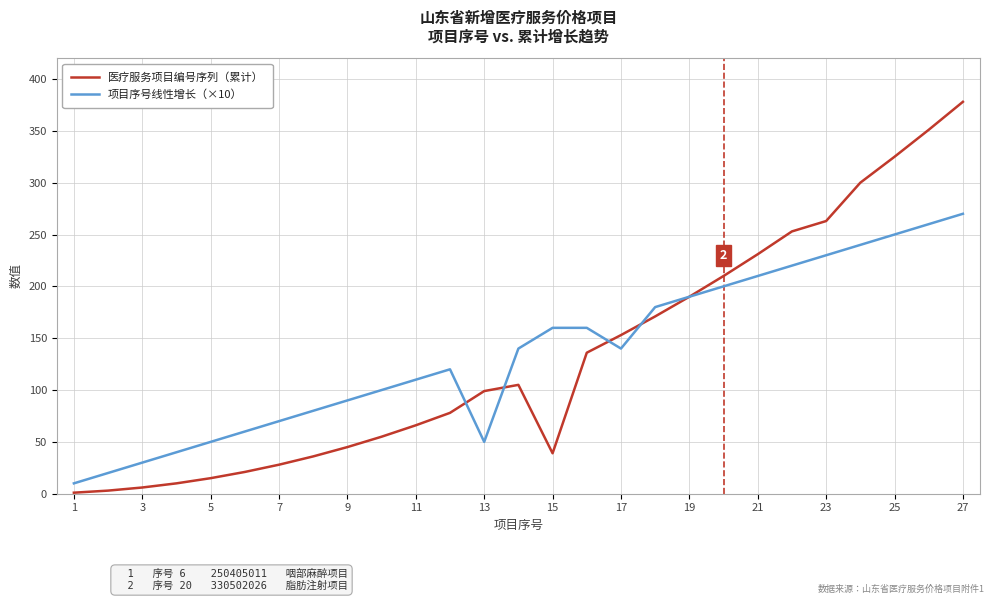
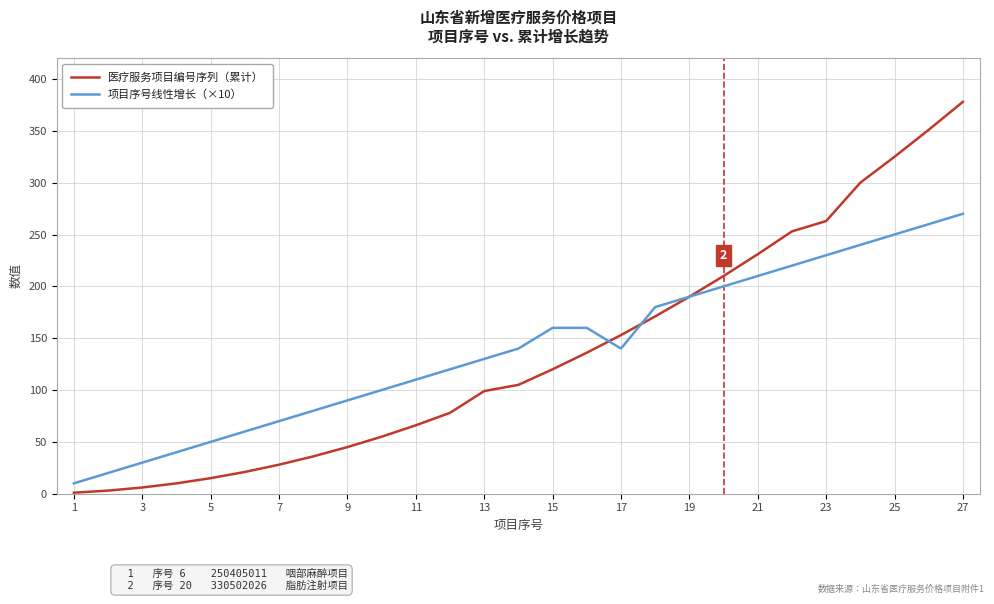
  {
    "医疗服务项目编号序列（累计）": {
      "1": 1,
      "3": 6,
      "5": 15,
      "7": 28,
      "9": 45,
      "11": 66,
      "13": 99,
-     "15": 39,
+     "15": 120,
      "17": 153,
      "21": 231,
      "23": 263,
      "25": 325,
      "27": 378
    },
    "项目序号线性增长（×10）": {
      "1": 10,
      "3": 30,
      "5": 50,
      "7": 70,
      "9": 90,
      "11": 110,
-     "13": 50,
+     "13": 130,
      "15": 160,
      "17": 140,
      "21": 210,
      "23": 230,
      "25": 250,
      "27": 270
    }
  }
